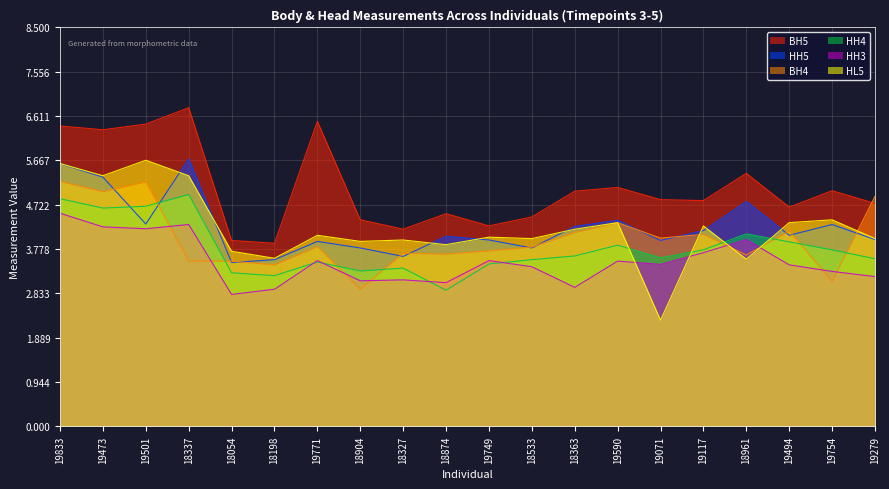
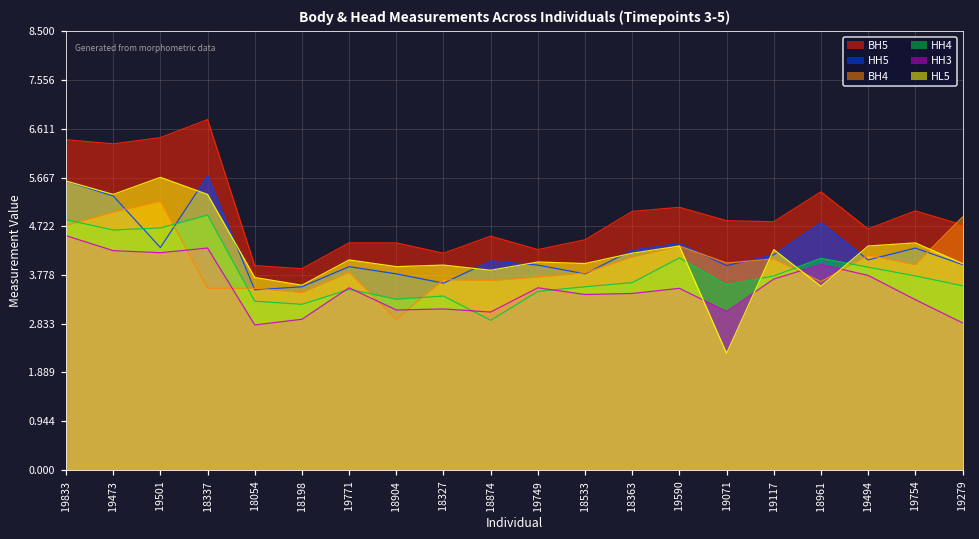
  {
    "BH5": {
      "19833": 6.4,
      "19473": 6.3,
      "19501": 6.4,
      "18337": 6.8,
      "18054": 4.0,
      "18198": 3.9,
-     "19771": 6.5,
+     "19771": 4.4,
      "18904": 4.4,
      "18327": 4.2,
      "18874": 4.5,
      "19749": 4.3,
      "18533": 4.5,
      "18363": 5.0,
      "19590": 5.1,
      "19071": 4.8,
      "19117": 4.8,
      "18961": 5.4,
      "19494": 4.7,
      "19754": 5.0,
      "19279": 4.8
    },
    "HH5": {
      "19501": 4.3,
      "18337": 5.7,
      "19771": 3.9,
      "18904": 3.8,
      "18327": 3.6,
      "18874": 4.1,
      "19749": 4.0,
      "18363": 4.3,
      "19117": 4.2,
      "18961": 4.8,
      "19494": 4.1,
      "19754": 4.3
    },
    "BH4": {
-     "19833": 5.2,
+     "19833": 4.7,
      "19473": 5.0,
      "19501": 5.2,
      "18337": 3.5,
      "18198": 3.4,
      "19771": 3.8,
      "18904": 2.9,
      "18327": 3.7,
      "18874": 3.7,
      "19749": 3.7,
      "18363": 4.1,
      "19117": 4.1,
      "18961": 3.7,
      "19494": 4.2,
-     "19754": 3.1,
+     "19754": 4.0,
      "19279": 4.9
    },
    "HH4": {
      "19833": 4.9,
      "19473": 4.7,
      "19501": 4.7,
      "18337": 4.9,
      "18054": 3.3,
      "18198": 3.2,
      "18904": 3.3,
      "18327": 3.4,
      "18874": 2.9,
      "19749": 3.5,
      "18533": 3.6,
      "18363": 3.6,
-     "19590": 3.9,
+     "19590": 4.1,
      "19071": 3.6,
      "19117": 3.8,
      "18961": 4.1,
      "19494": 3.9,
      "19754": 3.8,
      "19279": 3.6
    },
    "HH3": {
      "19833": 4.5,
      "19473": 4.3,
      "19501": 4.2,
      "18337": 4.3,
      "18054": 2.8,
      "18198": 2.9,
      "18904": 3.1,
      "18327": 3.1,
      "18874": 3.1,
      "19749": 3.5,
      "18533": 3.4,
-     "18363": 3.0,
+     "18363": 3.4,
      "19590": 3.5,
-     "19071": 3.5,
+     "19071": 3.1,
      "19117": 3.7,
      "18961": 4.0,
-     "19494": 3.4,
+     "19494": 3.8,
      "19754": 3.3,
-     "19279": 3.2
+     "19279": 2.9
    },
    "HL5": {
      "19501": 5.7,
      "18337": 5.3,
      "18054": 3.7,
      "19771": 4.1,
      "18904": 3.9,
      "18327": 4.0,
      "18874": 3.9,
      "19749": 4.0,
      "18533": 4.0,
      "18363": 4.2,
      "19071": 2.3,
      "19117": 4.3,
      "18961": 3.6,
      "19494": 4.3,
      "19754": 4.4
    }
  }
